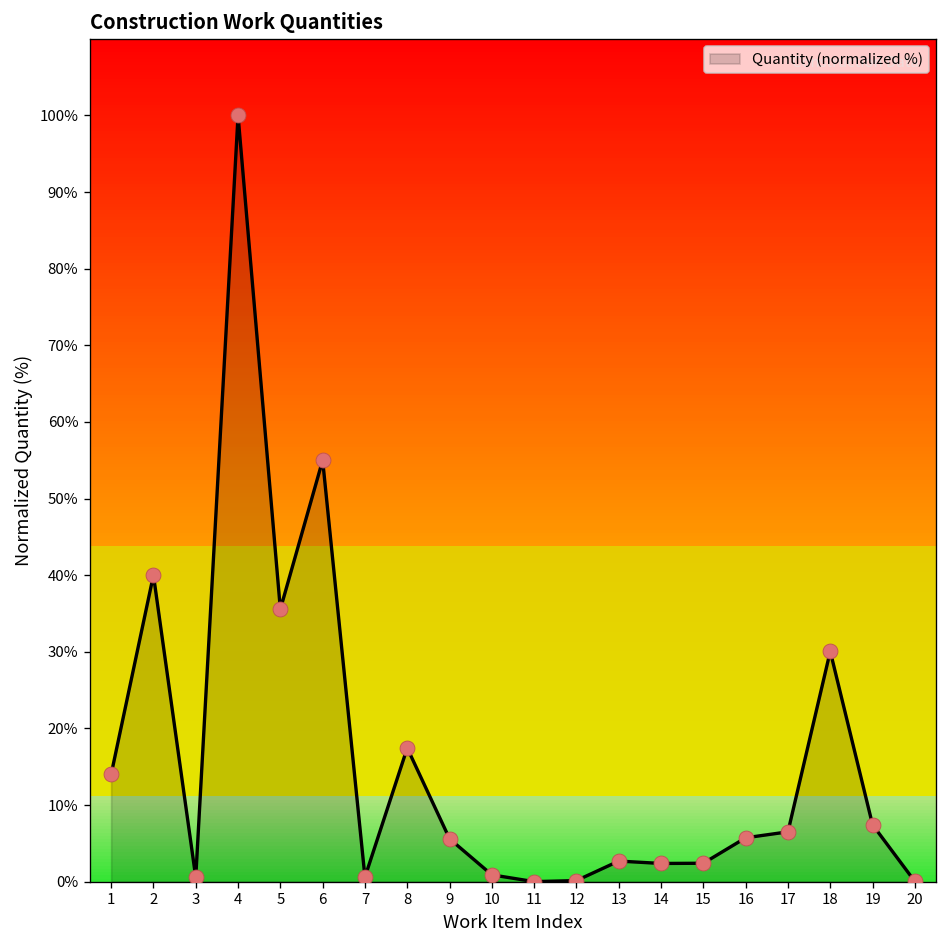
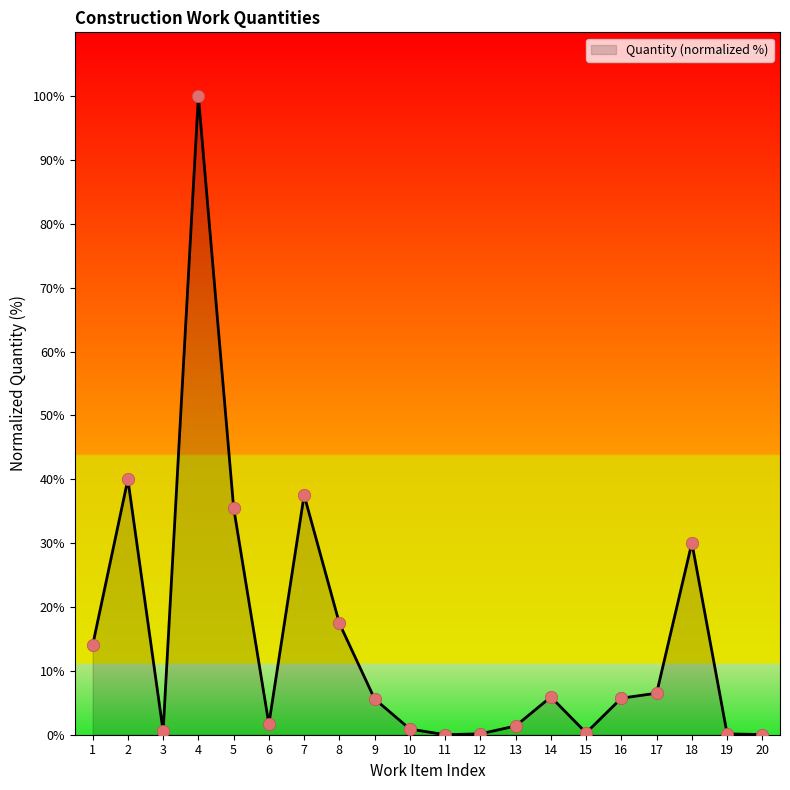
  {
    "1": "14%",
    "2": "40%",
    "3": "1%",
    "4": "100%",
    "5": "36%",
-   "6": "55%",
-   "7": "1%",
+   "6": "2%",
+   "7": "38%",
    "8": "17%",
    "9": "6%",
    "10": "1%",
    "11": "0%",
    "12": "0%",
-   "13": "3%",
-   "14": "2%",
-   "15": "2%",
+   "13": "1%",
+   "14": "6%",
+   "15": "0%",
    "16": "6%",
    "17": "7%",
    "18": "30%",
-   "19": "7%",
+   "19": "0%",
    "20": "0%"
  }
